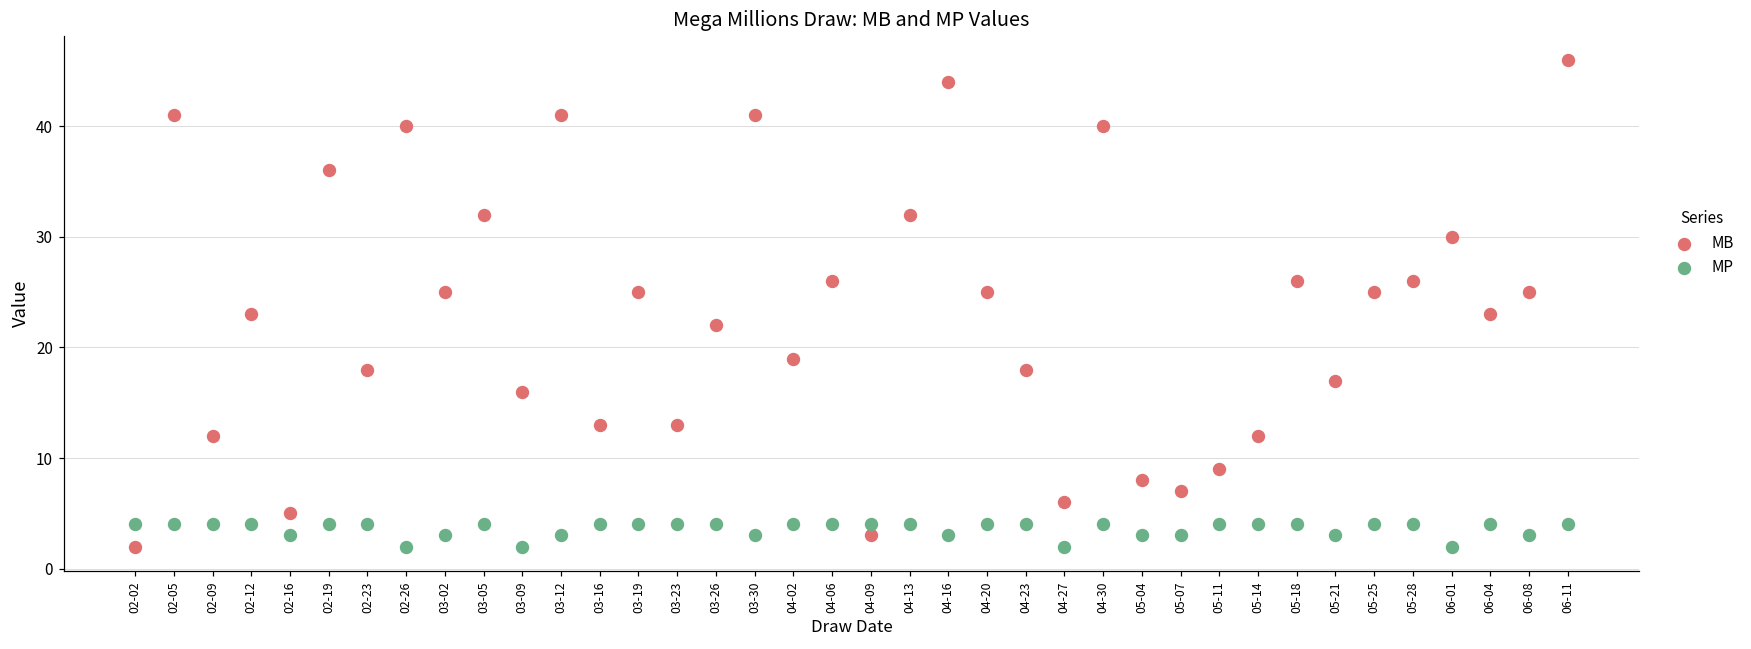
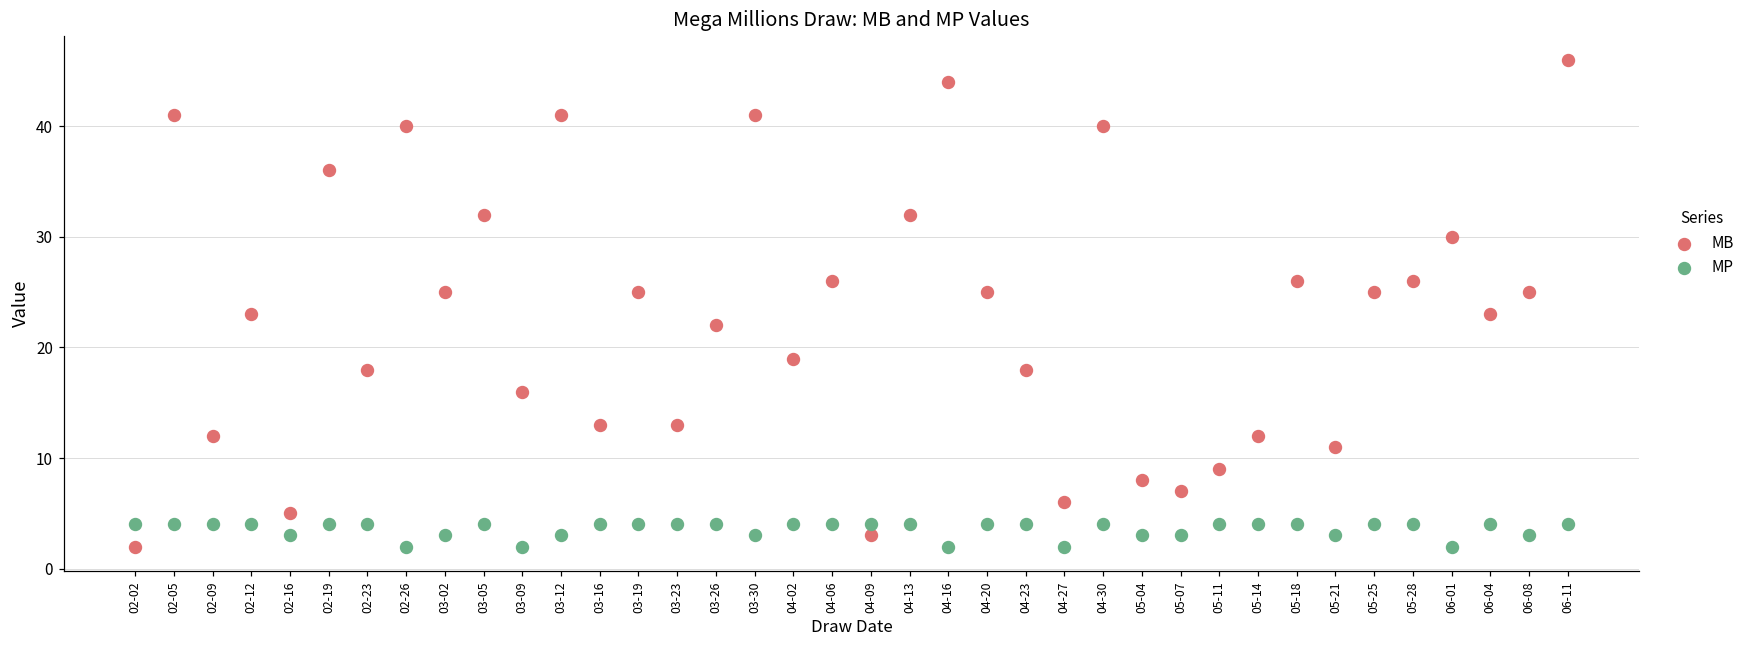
  {
    "MB": {
-     "05-21": 17
+     "05-21": 11
    },
    "MP": {
-     "04-16": 3
+     "04-16": 2
    }
  }
